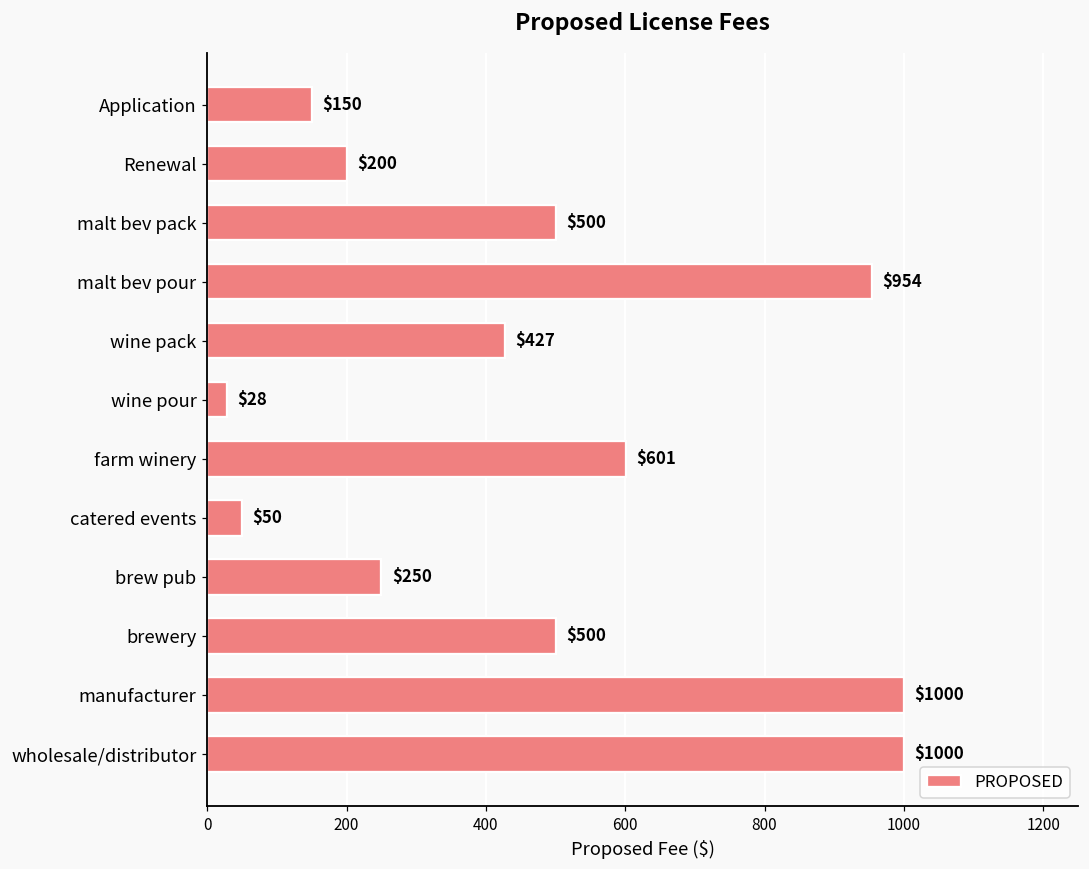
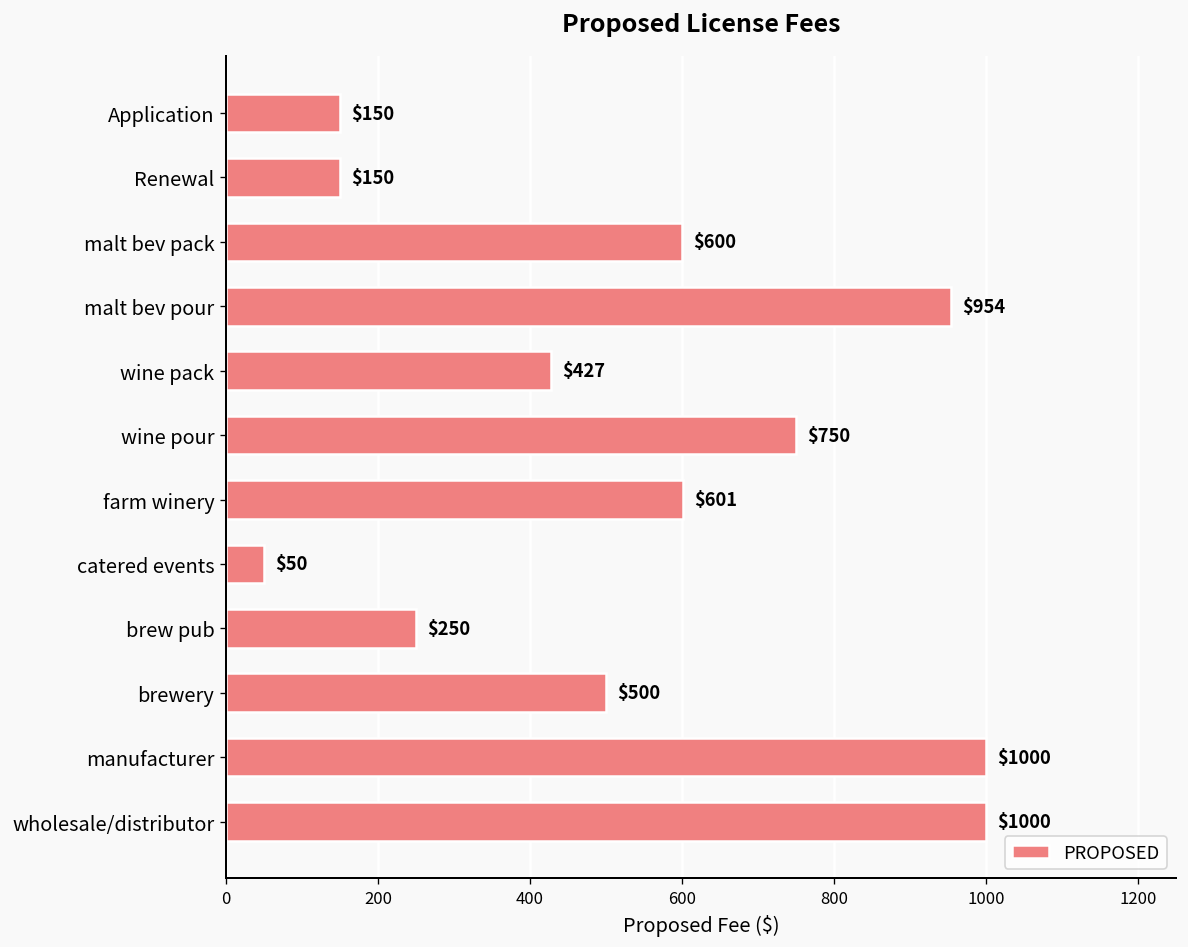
  {
    "Application": "$150",
-   "Renewal": "$200",
-   "malt bev pack": "$500",
+   "Renewal": "$150",
+   "malt bev pack": "$600",
    "malt bev pour": "$954",
    "wine pack": "$427",
-   "wine pour": "$28",
+   "wine pour": "$750",
    "farm winery": "$601",
    "catered events": "$50",
    "brew pub": "$250",
    "brewery": "$500",
    "manufacturer": "$1000",
    "wholesale/distributor": "$1000"
  }
